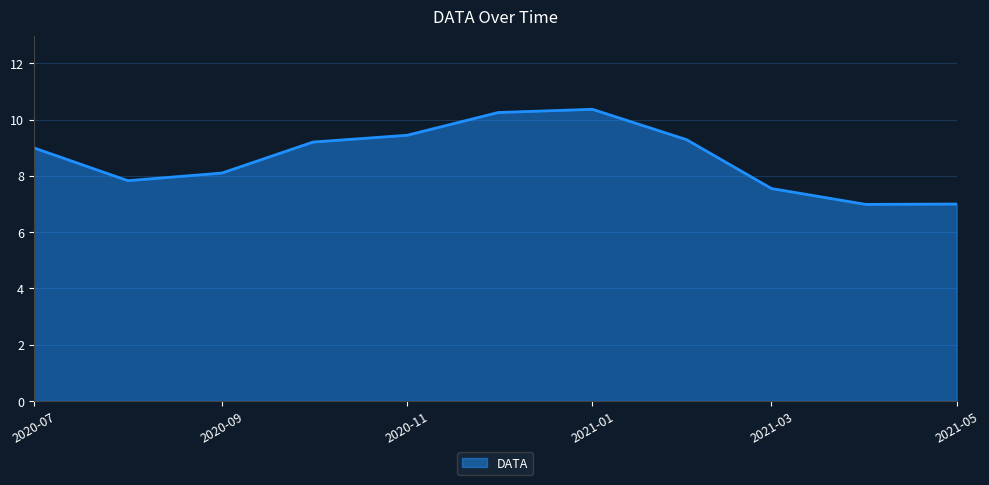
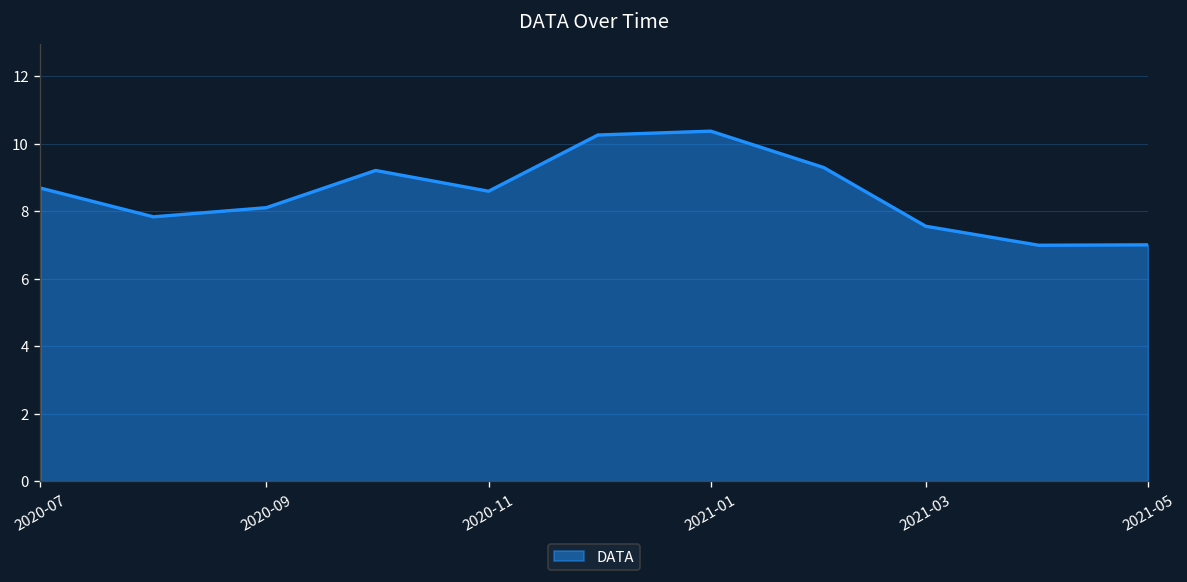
  {
-   "2020-07": 9.0,
+   "2020-07": 8.7,
    "2020-09": 8.1,
-   "2020-11": 9.4,
+   "2020-11": 8.6,
    "2021-01": 10.4,
    "2021-03": 7.6,
    "2021-05": 7.0
  }
